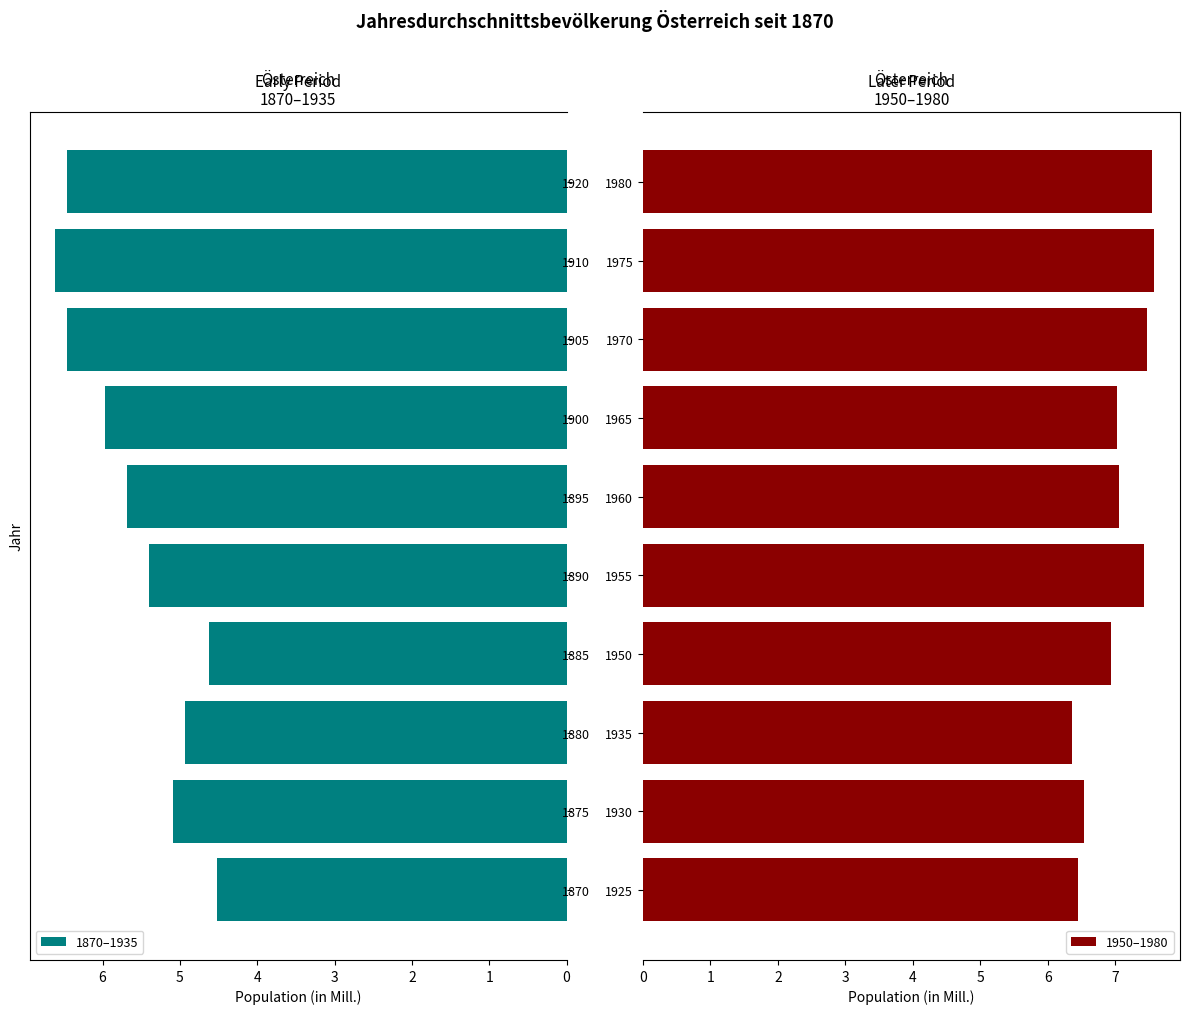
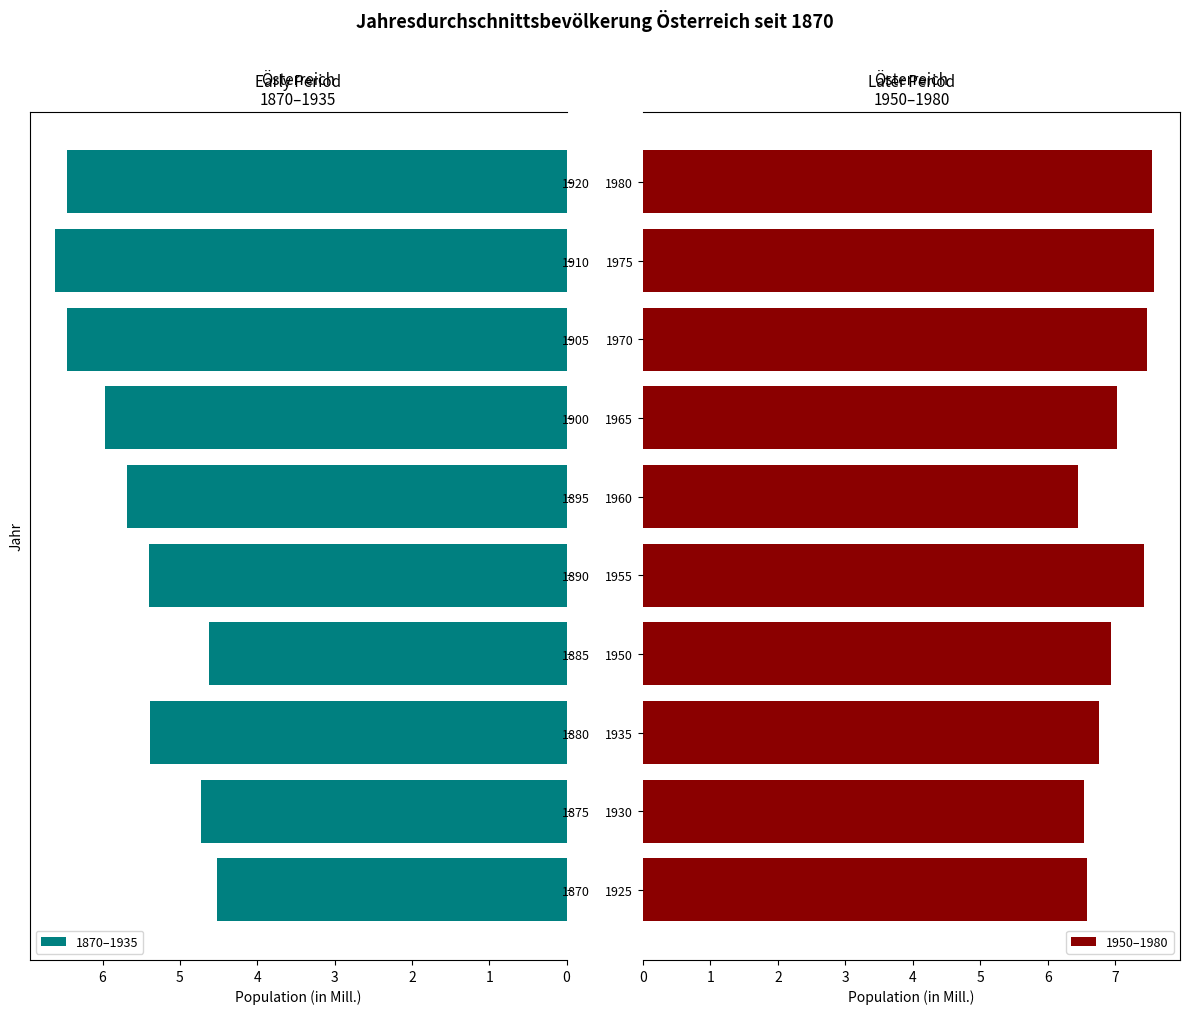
  {
    "Österreich 1870–1935": {
      "1920": 6.5,
      "1910": 6.6,
      "1905": 6.5,
      "1900": 6.0,
      "1895": 5.7,
      "1890": 5.4,
      "1885": 4.6,
-     "1880": 4.9,
-     "1875": 5.1,
+     "1880": 5.4,
+     "1875": 4.7,
      "1870": 4.5
    },
    "Österreich 1950–1980": {
      "1980": 7.5,
      "1975": 7.6,
      "1970": 7.5,
      "1965": 7.0,
-     "1960": 7.0,
+     "1960": 6.4,
      "1955": 7.4,
      "1950": 6.9,
-     "1935": 6.4,
+     "1935": 6.8,
      "1930": 6.5,
-     "1925": 6.5
+     "1925": 6.6
    }
  }
